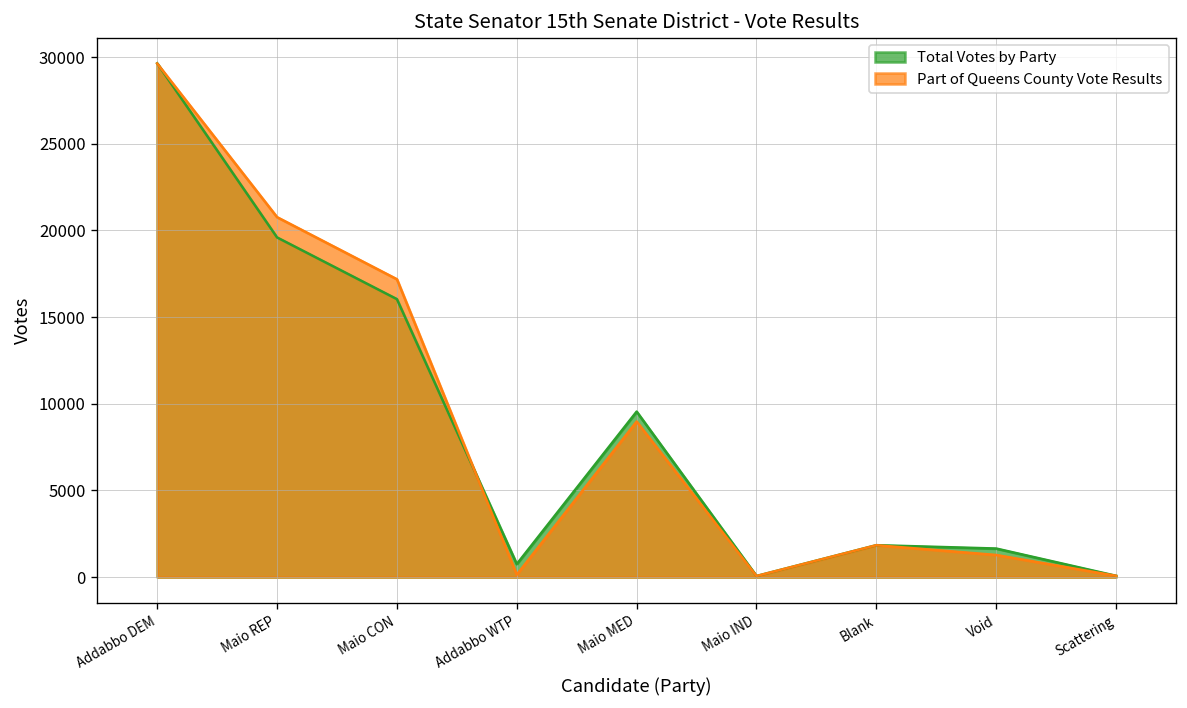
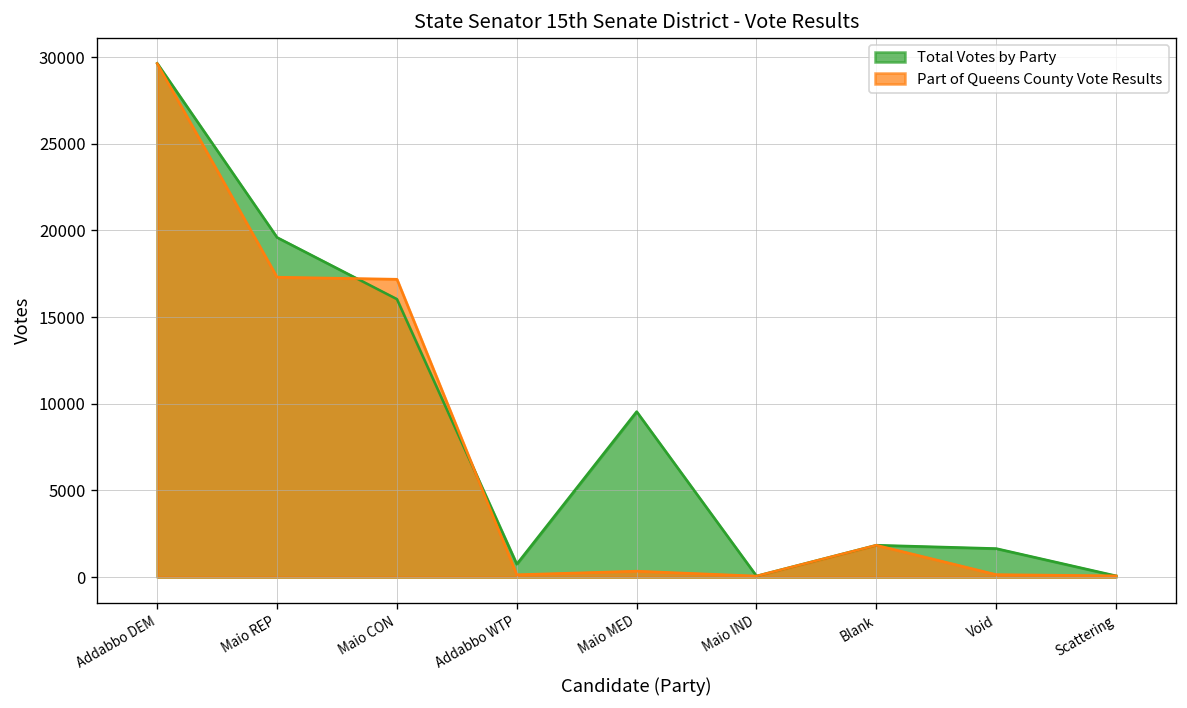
  {
    "Total Votes by Party": {
      "Maio REP": 19600,
      "Maio CON": 16000,
      "Addabbo WTP": 700,
      "Maio MED": 9500,
      "Void": 1600
    },
    "Part of Queens County Vote Results": {
-     "Maio REP": 20800,
+     "Maio REP": 17300,
      "Maio CON": 17200,
      "Addabbo WTP": 100,
-     "Maio MED": 9000,
-     "Void": 1300
+     "Maio MED": 300,
+     "Void": 100
    }
  }
